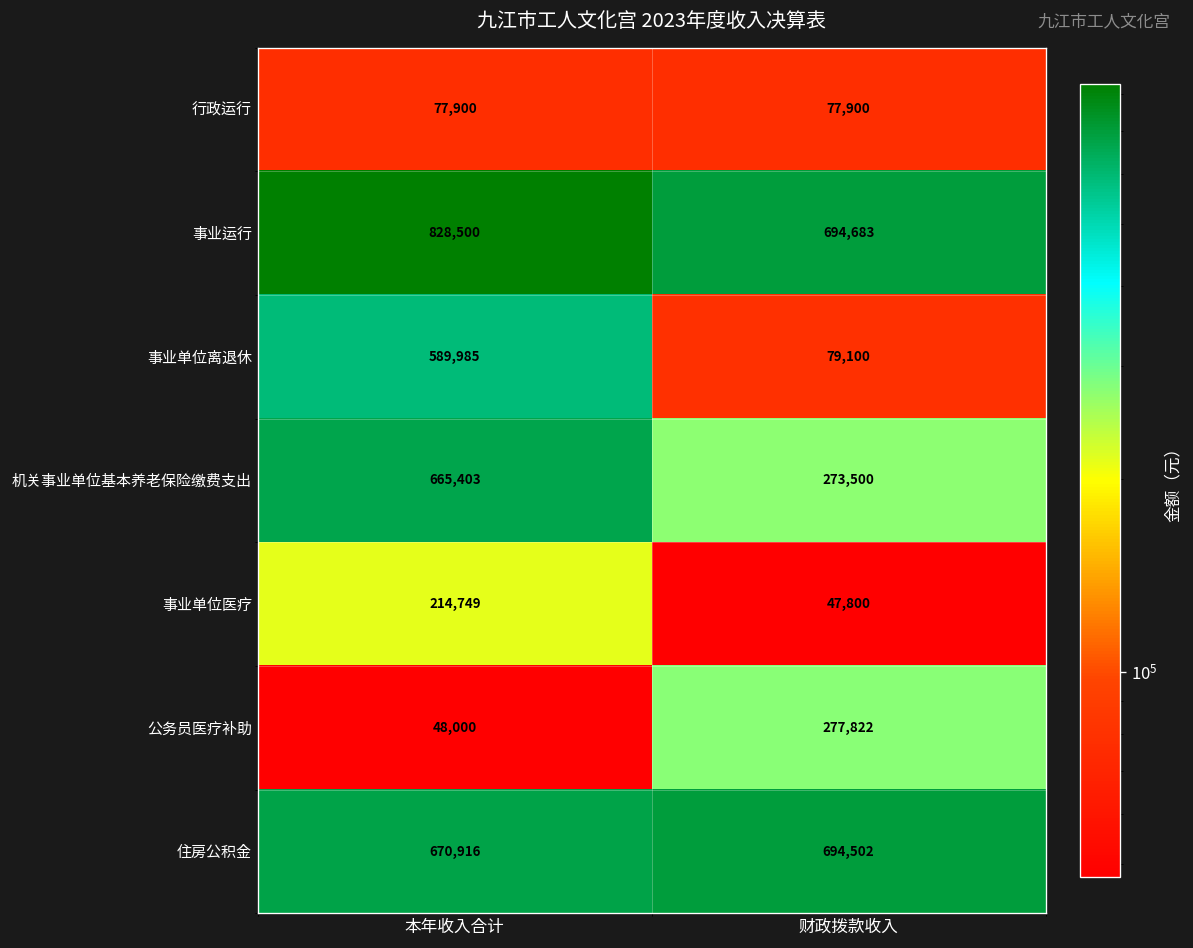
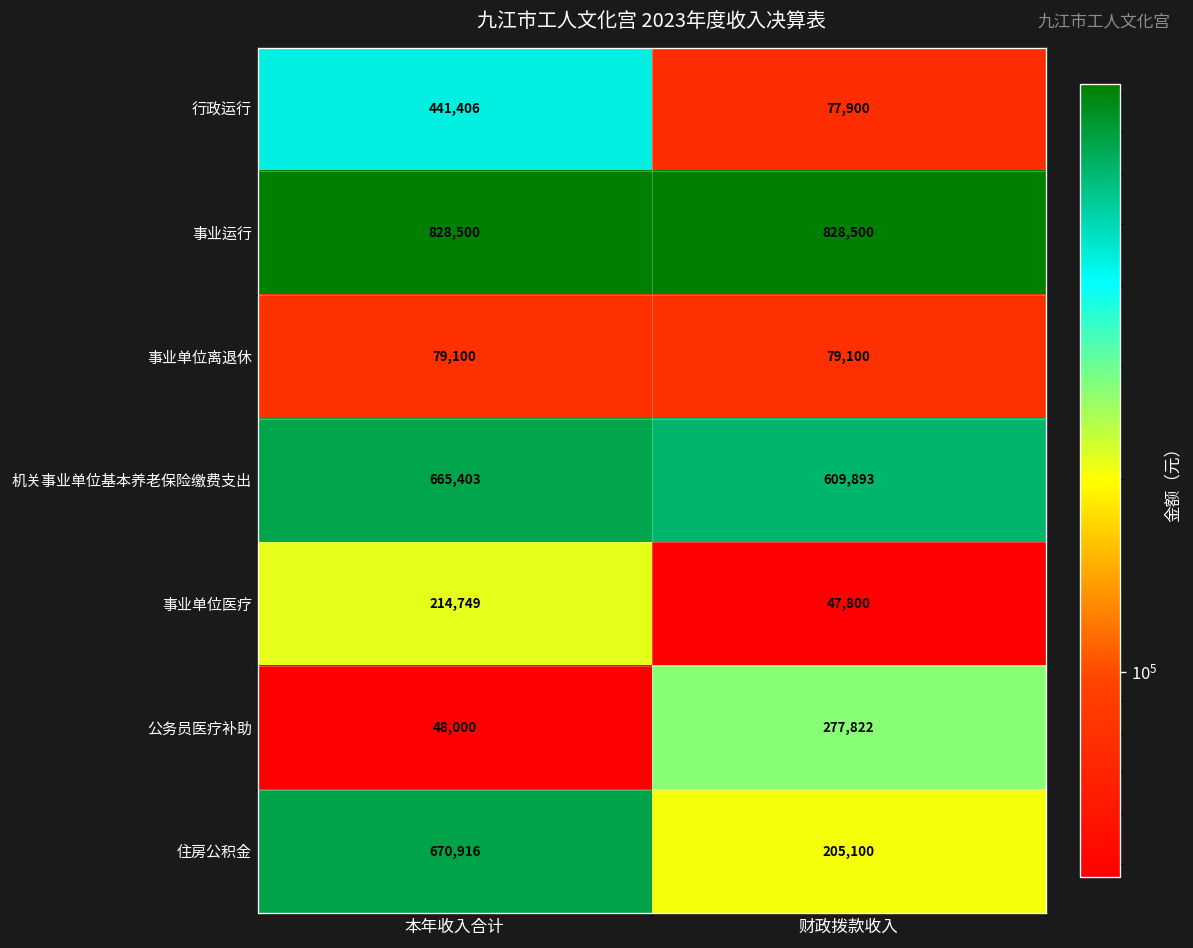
  {
    "行政运行": {
-     "本年收入合计": "77,900",
+     "本年收入合计": "441,406",
      "财政拨款收入": "77,900"
    },
    "事业运行": {
      "本年收入合计": "828,500",
-     "财政拨款收入": "694,683"
+     "财政拨款收入": "828,500"
    },
    "事业单位离退休": {
-     "本年收入合计": "589,985",
+     "本年收入合计": "79,100",
      "财政拨款收入": "79,100"
    },
    "机关事业单位基本养老保险缴费支出": {
      "本年收入合计": "665,403",
-     "财政拨款收入": "273,500"
+     "财政拨款收入": "609,893"
    },
    "事业单位医疗": {
      "本年收入合计": "214,749",
      "财政拨款收入": "47,800"
    },
    "公务员医疗补助": {
      "本年收入合计": "48,000",
      "财政拨款收入": "277,822"
    },
    "住房公积金": {
      "本年收入合计": "670,916",
-     "财政拨款收入": "694,502"
+     "财政拨款收入": "205,100"
    }
  }
